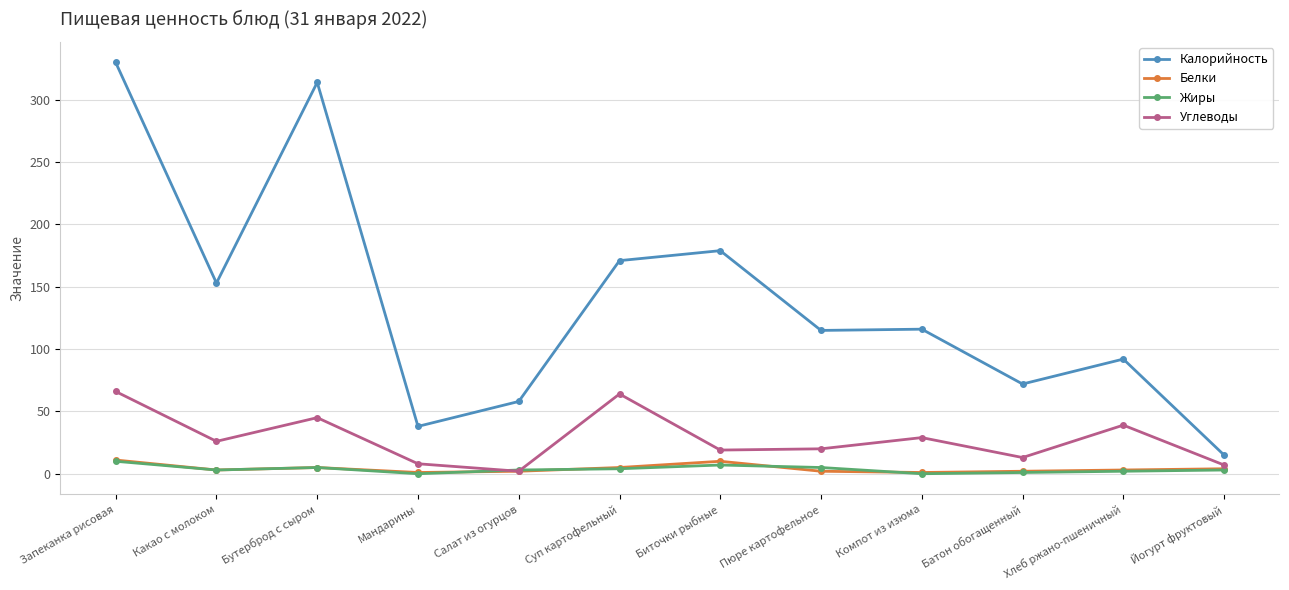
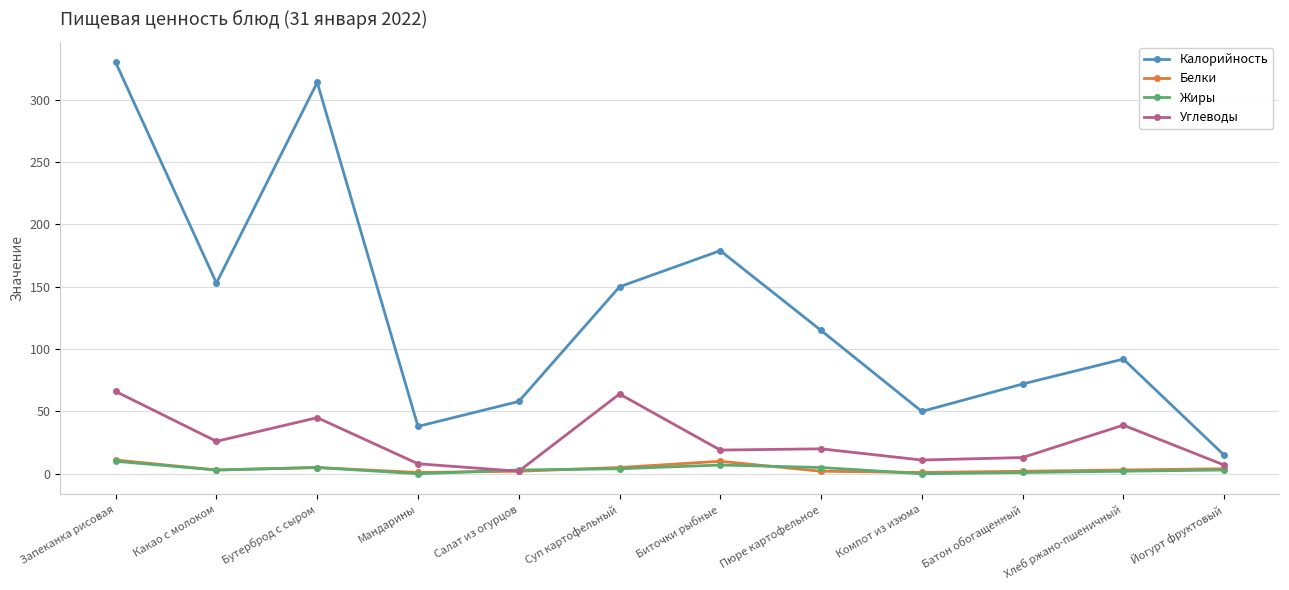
  {
    "Калорийность": {
      "Запеканка рисовая": 330,
      "Какао с молоком": 153,
      "Бутерброд с сыром": 314,
      "Мандарины": 38,
      "Салат из огурцов": 58,
-     "Суп картофельный": 171,
+     "Суп картофельный": 150,
      "Биточки рыбные": 179,
      "Пюре картофельное": 115,
-     "Компот из изюма": 116,
+     "Компот из изюма": 50,
      "Батон обогащенный": 72,
      "Хлеб ржано-пшеничный": 92,
      "Йогурт фруктовый": 15
    },
    "Белки": {
      "Биточки рыбные": 10,
      "Пюре картофельное": 2
    },
    "Жиры": {
      "Биточки рыбные": 7,
      "Пюре картофельное": 5
    },
    "Углеводы": {
      "Запеканка рисовая": 66,
      "Какао с молоком": 26,
      "Бутерброд с сыром": 45,
      "Мандарины": 8,
      "Суп картофельный": 64,
      "Биточки рыбные": 19,
      "Пюре картофельное": 20,
-     "Компот из изюма": 29,
+     "Компот из изюма": 11,
      "Батон обогащенный": 13,
      "Хлеб ржано-пшеничный": 39,
      "Йогурт фруктовый": 7
    }
  }
